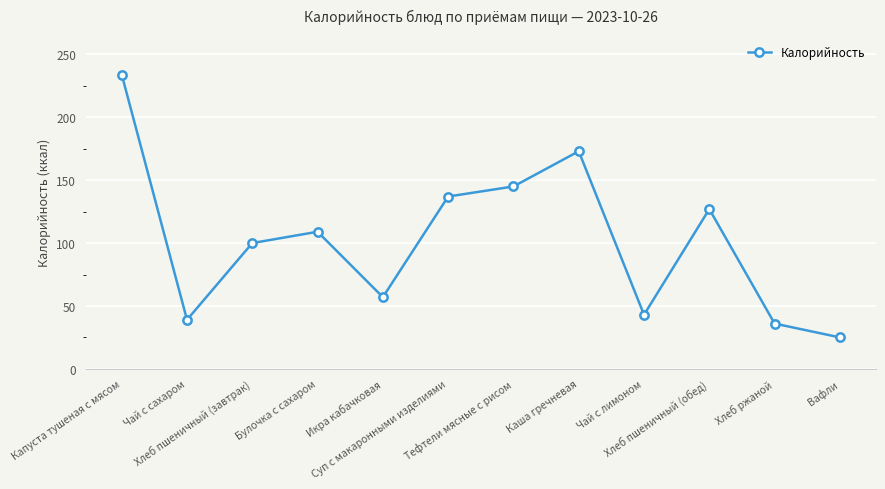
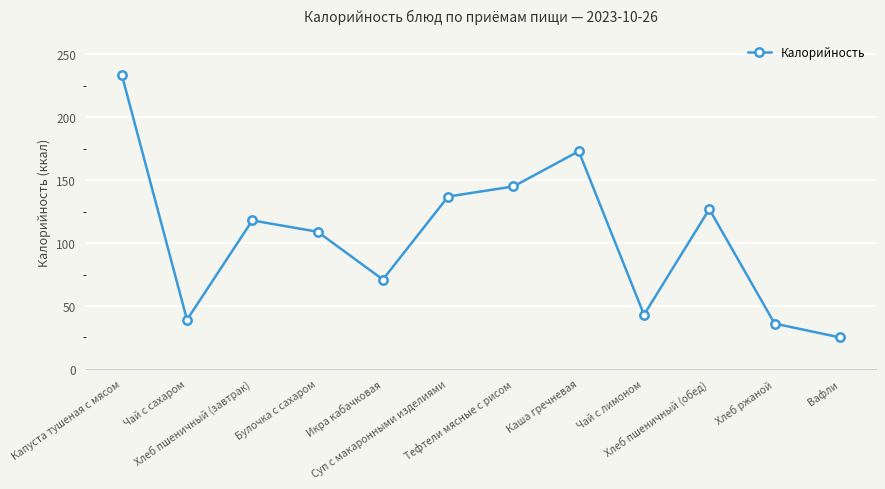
  {
    "Капуста тушеная с мясом": 234,
    "Чай с сахаром": 39,
-   "Хлеб пшеничный (завтрак)": 100,
+   "Хлеб пшеничный (завтрак)": 118,
    "Булочка с сахаром": 109,
-   "Икра кабачковая": 57,
+   "Икра кабачковая": 71,
    "Суп с макаронными изделиями": 137,
    "Тефтели мясные с рисом": 145,
    "Каша гречневая": 173,
    "Чай с лимоном": 43,
    "Хлеб пшеничный (обед)": 127,
    "Хлеб ржаной": 36,
    "Вафли": 25
  }
